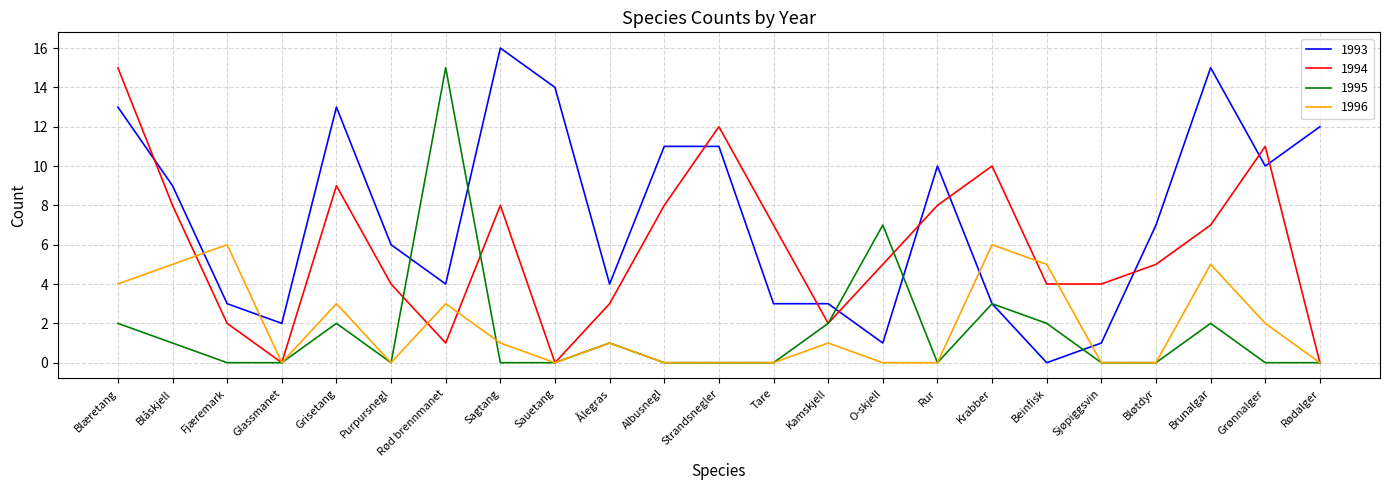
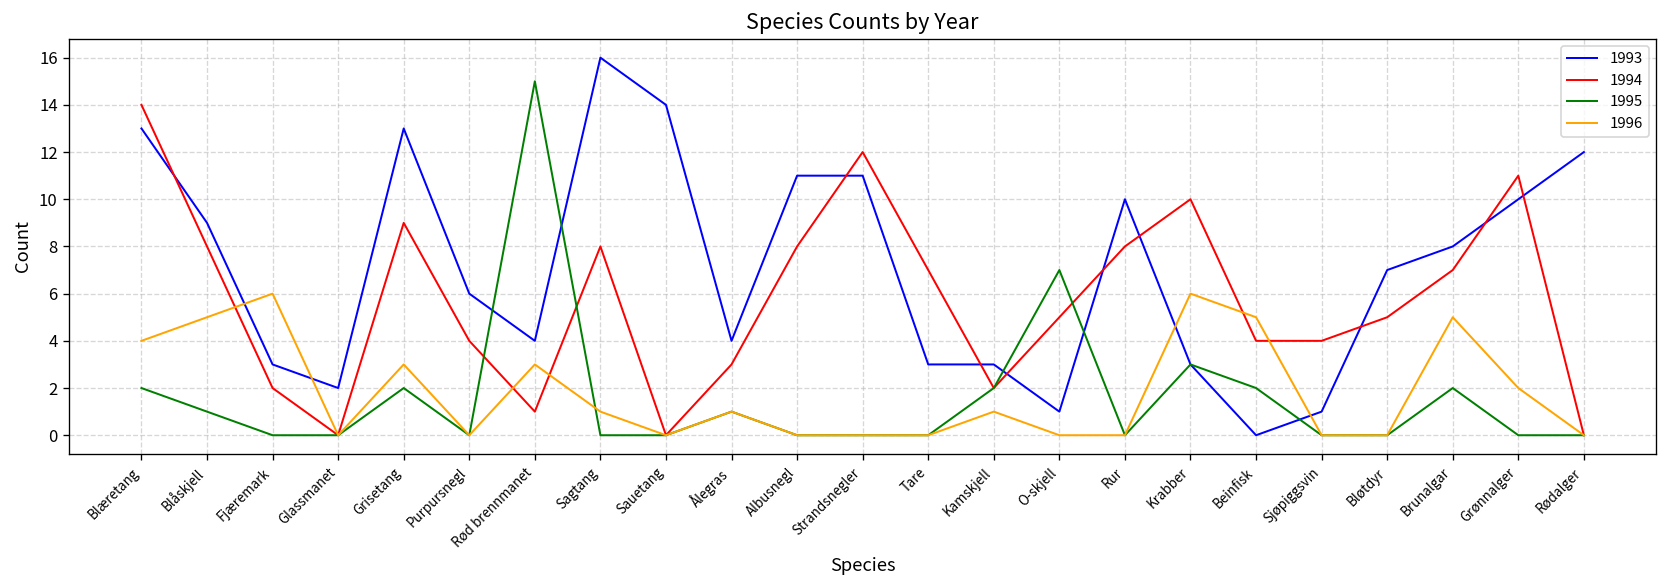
  {
    "1993": {
      "Blæretang": 13,
      "Blåskjell": 9,
      "Fjæremark": 3,
      "Glassmanet": 2,
      "Grisetang": 13,
      "Purpursnegl": 6,
      "Rød brennmanet": 4,
      "Sagtang": 16,
      "Sauetang": 14,
      "Ålegras": 4,
      "Albusnegl": 11,
      "Strandsnegler": 11,
      "Tare": 3,
      "Kamskjell": 3,
      "O-skjell": 1,
      "Rur": 10,
      "Beinfisk": 0,
      "Sjøpiggsvin": 1,
      "Bløtdyr": 7,
-     "Brunalgar": 15,
+     "Brunalgar": 8,
      "Grønnalger": 10,
      "Rødalger": 12
    },
    "1994": {
-     "Blæretang": 15,
+     "Blæretang": 14,
      "Blåskjell": 8,
      "Fjæremark": 2,
      "Grisetang": 9,
      "Purpursnegl": 4,
      "Rød brennmanet": 1,
      "Sagtang": 8,
      "Ålegras": 3,
      "Albusnegl": 8,
      "Strandsnegler": 12,
      "Tare": 7,
      "O-skjell": 5,
      "Rur": 8,
      "Krabber": 10,
      "Beinfisk": 4,
      "Sjøpiggsvin": 4,
      "Bløtdyr": 5,
      "Brunalgar": 7,
      "Grønnalger": 11
    },
    "1995": {
      "Blæretang": 2,
      "Blåskjell": 1,
      "Fjæremark": 0,
      "Grisetang": 2,
      "Rød brennmanet": 15,
      "Sagtang": 0,
      "O-skjell": 7,
      "Beinfisk": 2,
      "Brunalgar": 2,
      "Grønnalger": 0
    },
    "1996": {
      "Blæretang": 4,
      "Blåskjell": 5,
      "Fjæremark": 6,
      "Grisetang": 3,
      "Rød brennmanet": 3,
      "Sagtang": 1,
      "Kamskjell": 1,
      "O-skjell": 0,
      "Krabber": 6,
      "Beinfisk": 5,
      "Brunalgar": 5,
      "Grønnalger": 2
    }
  }
